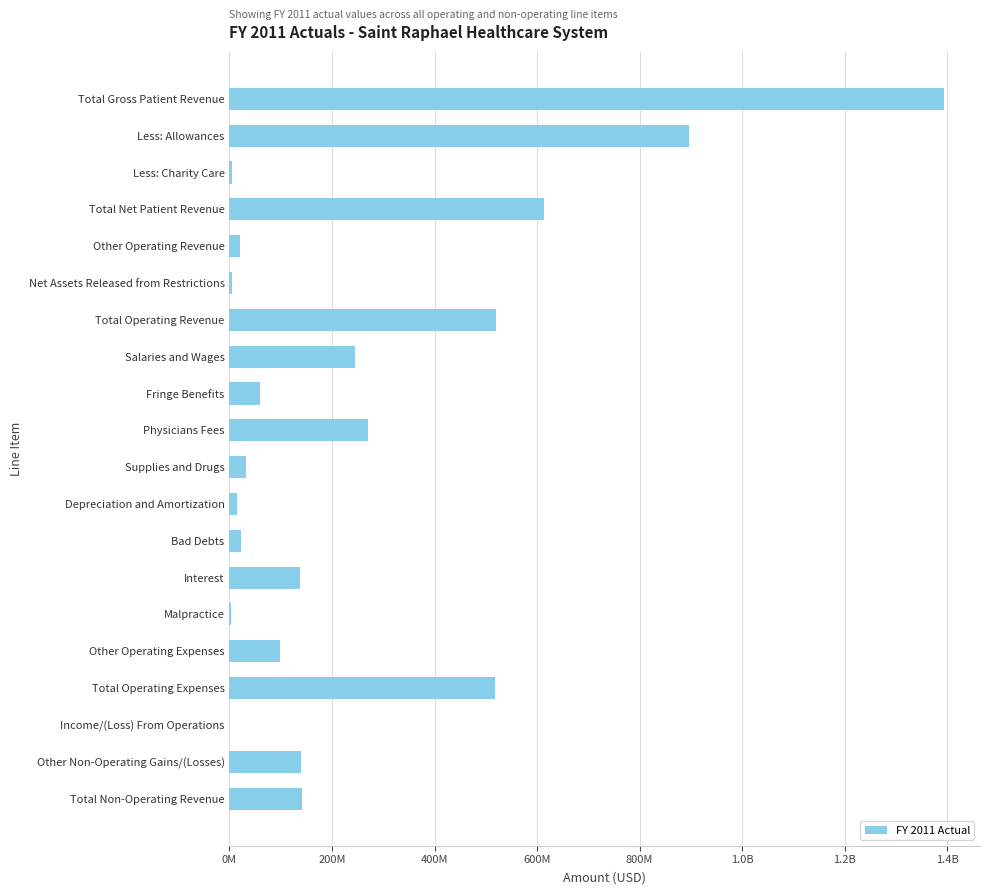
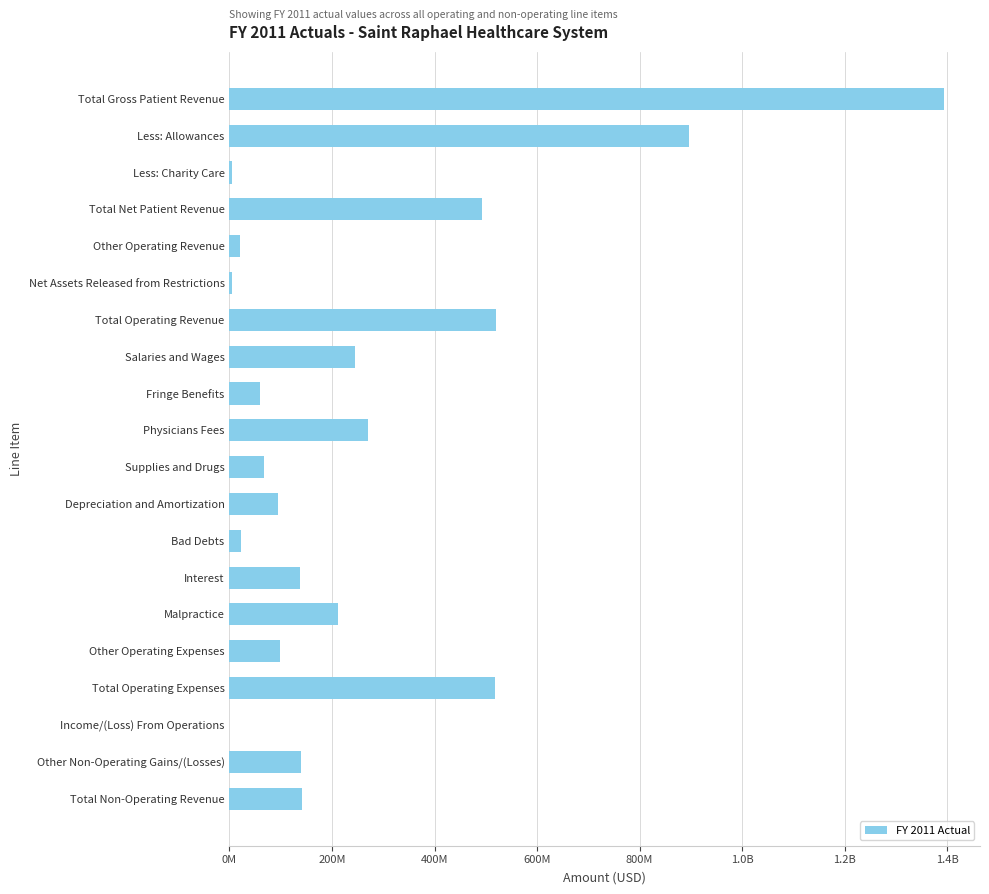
  {
    "Total Gross Patient Revenue": 1390000000,
    "Less: Allowances": 900000000,
    "Less: Charity Care": 10000000,
-   "Total Net Patient Revenue": 610000000,
+   "Total Net Patient Revenue": 490000000,
    "Other Operating Revenue": 20000000,
    "Net Assets Released from Restrictions": 10000000,
    "Total Operating Revenue": 520000000,
    "Salaries and Wages": 240000000,
    "Fringe Benefits": 60000000,
    "Physicians Fees": 270000000,
-   "Supplies and Drugs": 30000000,
-   "Depreciation and Amortization": 10000000,
+   "Supplies and Drugs": 70000000,
+   "Depreciation and Amortization": 100000000,
    "Bad Debts": 20000000,
    "Interest": 140000000,
-   "Malpractice": 0,
+   "Malpractice": 210000000,
    "Other Operating Expenses": 100000000,
    "Total Operating Expenses": 520000000,
    "Other Non-Operating Gains/(Losses)": 140000000,
    "Total Non-Operating Revenue": 140000000
  }
